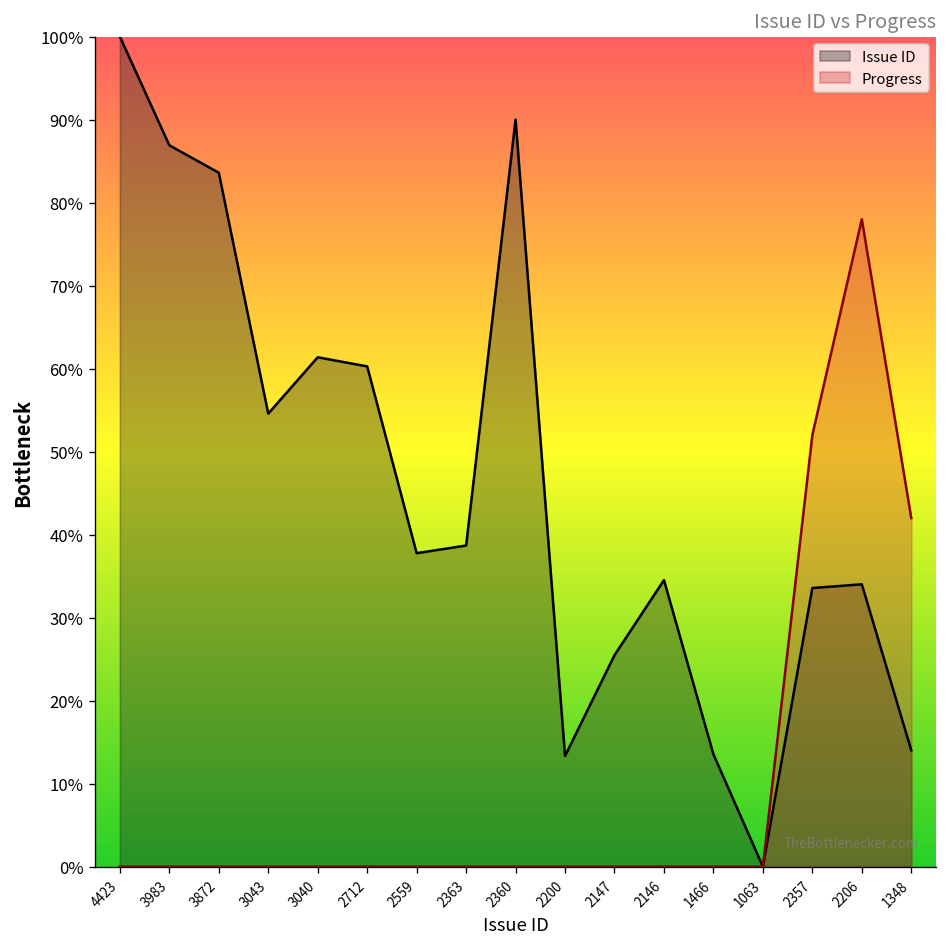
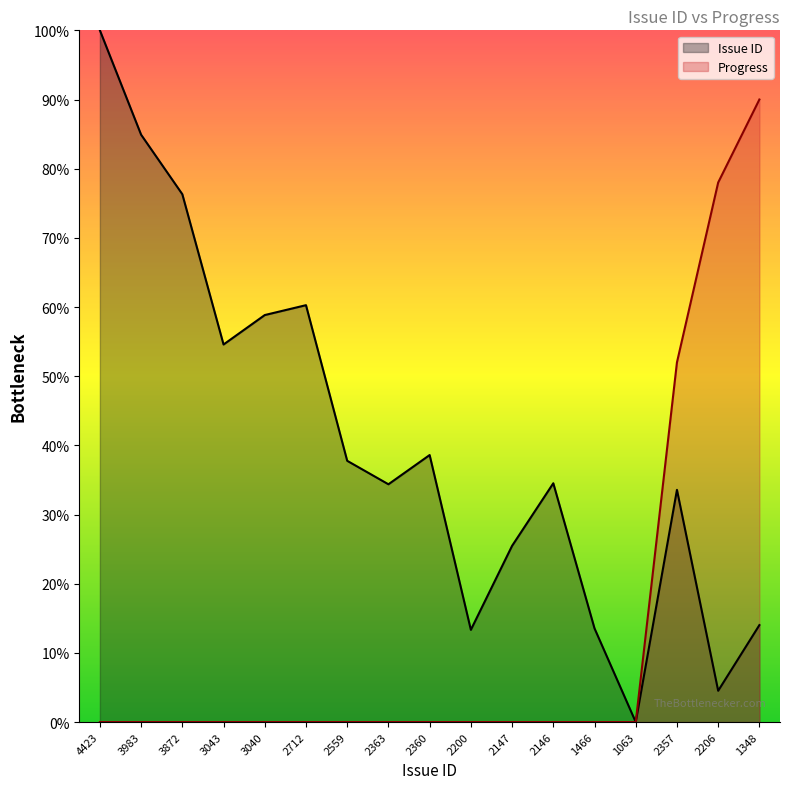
  {
    "Issue ID": {
      "4423": "100%",
-     "3983": "87%",
-     "3872": "84%",
+     "3983": "85%",
+     "3872": "76%",
      "3043": "55%",
-     "3040": "61%",
+     "3040": "59%",
      "2712": "60%",
      "2559": "38%",
-     "2363": "39%",
-     "2360": "90%",
+     "2363": "34%",
+     "2360": "39%",
      "2200": "13%",
      "2147": "25%",
      "2146": "35%",
      "1466": "14%",
      "2357": "34%",
-     "2206": "34%",
+     "2206": "5%",
      "1348": "14%"
    },
    "Progress": {
      "4423": "0%",
      "3983": "0%",
      "3872": "0%",
      "3043": "0%",
      "3040": "0%",
      "2712": "0%",
      "2559": "0%",
      "2363": "0%",
      "2360": "0%",
      "2200": "0%",
      "2147": "0%",
      "2146": "0%",
      "1466": "0%",
      "2357": "52%",
      "2206": "78%",
-     "1348": "42%"
+     "1348": "90%"
    }
  }
